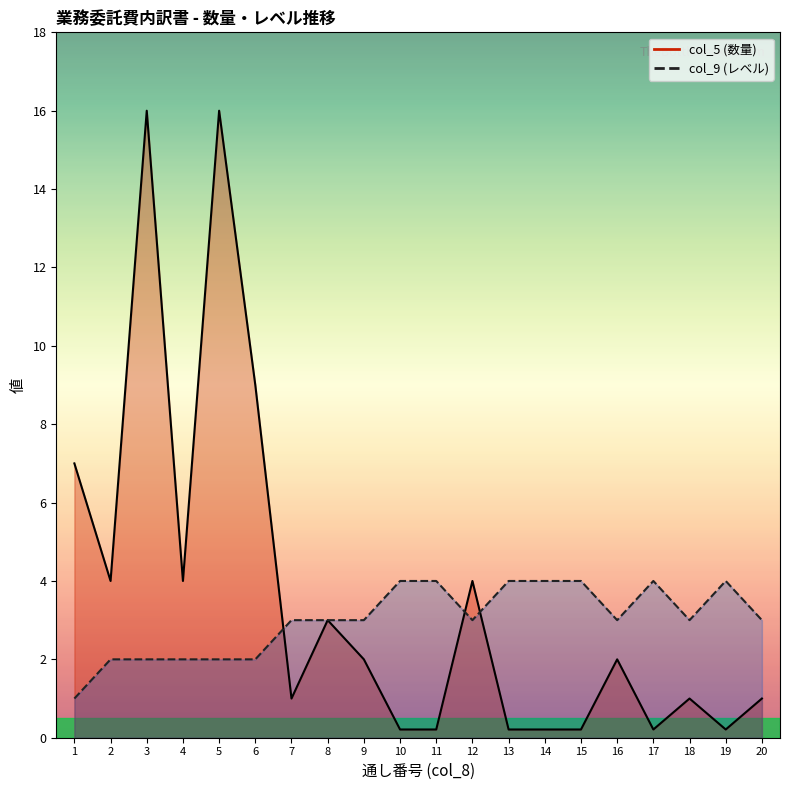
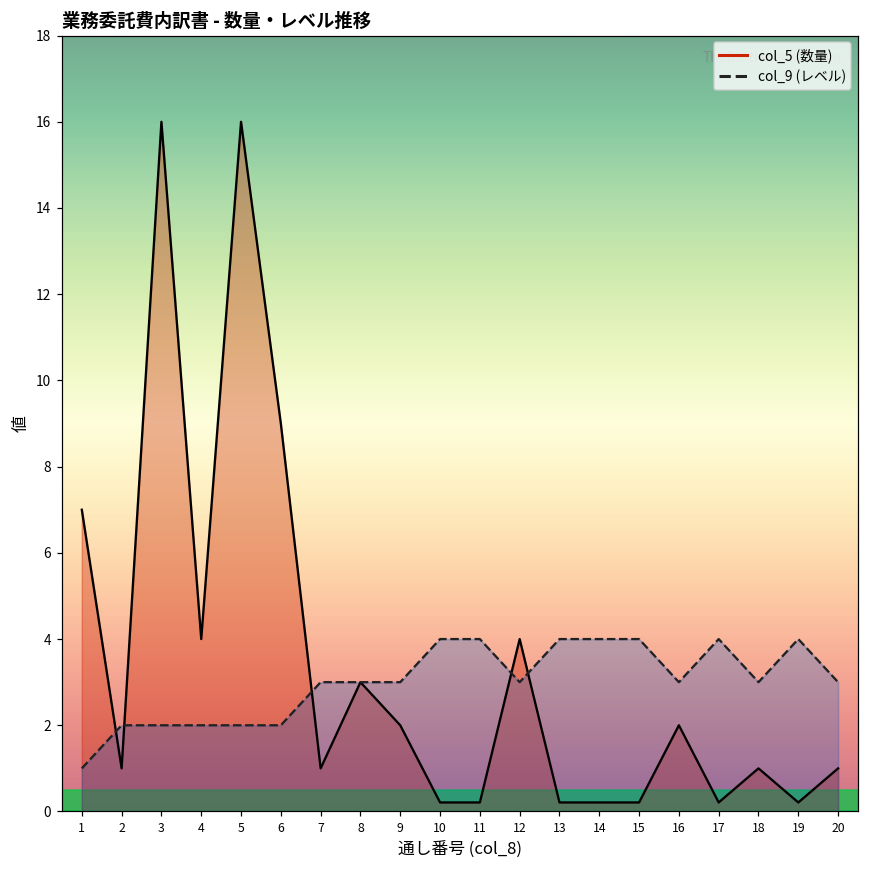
  {
    "col_5 (数量)": {
      "1": 7,
-     "2": 4,
+     "2": 1,
      "3": 16,
      "4": 4,
      "5": 16,
      "6": 9,
      "7": 1,
      "9": 2,
      "12": 4,
      "16": 2,
      "18": 1,
      "20": 1
    }
  }
